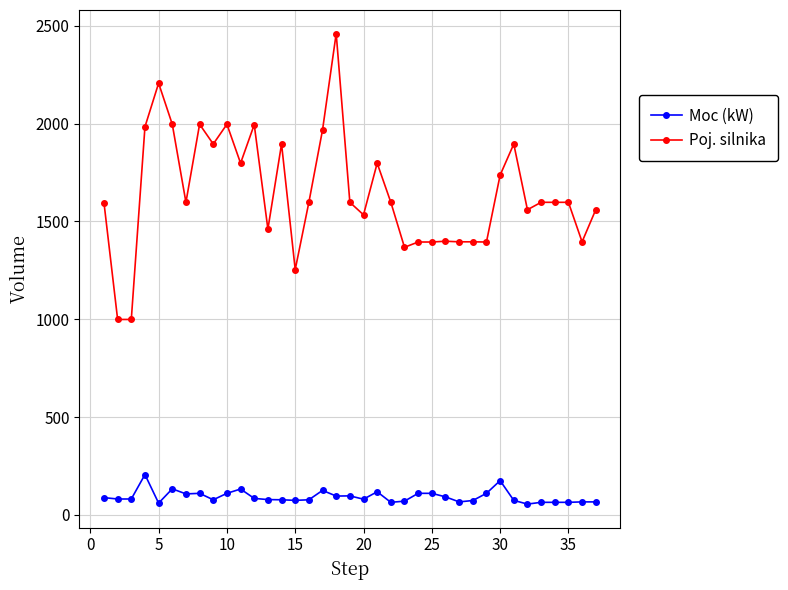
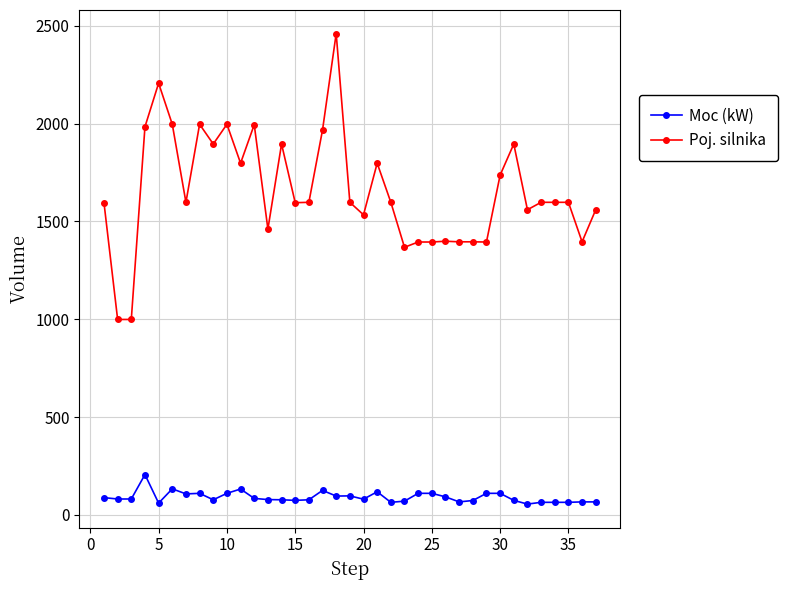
  {
    "Moc (kW)": {
      "5": 60,
      "10": 110,
      "15": 70,
      "20": 80,
      "25": 110,
-     "30": 180,
+     "30": 110,
      "35": 60
    },
    "Poj. silnika": {
      "5": 2210,
      "10": 2000,
-     "15": 1250,
+     "15": 1600,
      "20": 1530,
      "25": 1400,
      "30": 1740,
      "35": 1600
    }
  }
